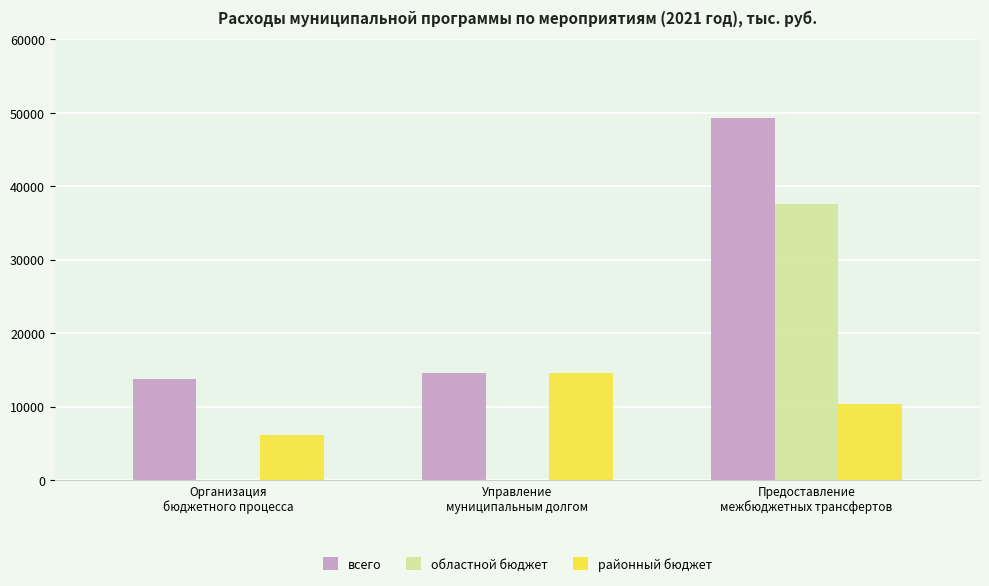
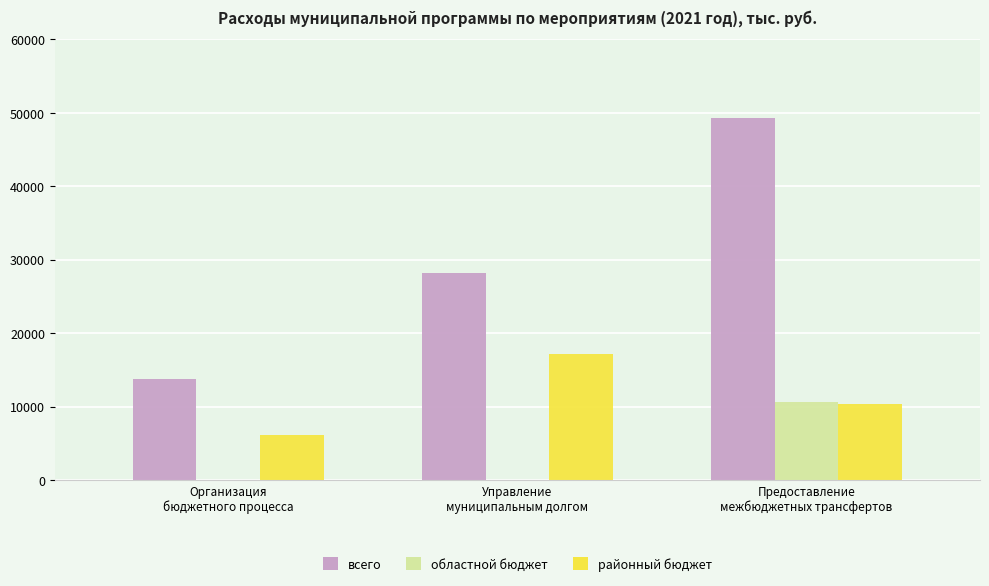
  {
    "всего": {
      "Организация бюджетного процесса": 14000,
-     "Управление муниципальным долгом": 15000,
+     "Управление муниципальным долгом": 28000,
      "Предоставление межбюджетных трансфертов": 49000
    },
    "областной бюджет": {
      "Организация бюджетного процесса": 0,
      "Управление муниципальным долгом": 0,
-     "Предоставление межбюджетных трансфертов": 38000
+     "Предоставление межбюджетных трансфертов": 11000
    },
    "районный бюджет": {
      "Организация бюджетного процесса": 6000,
-     "Управление муниципальным долгом": 15000,
+     "Управление муниципальным долгом": 17000,
      "Предоставление межбюджетных трансфертов": 10000
    }
  }
